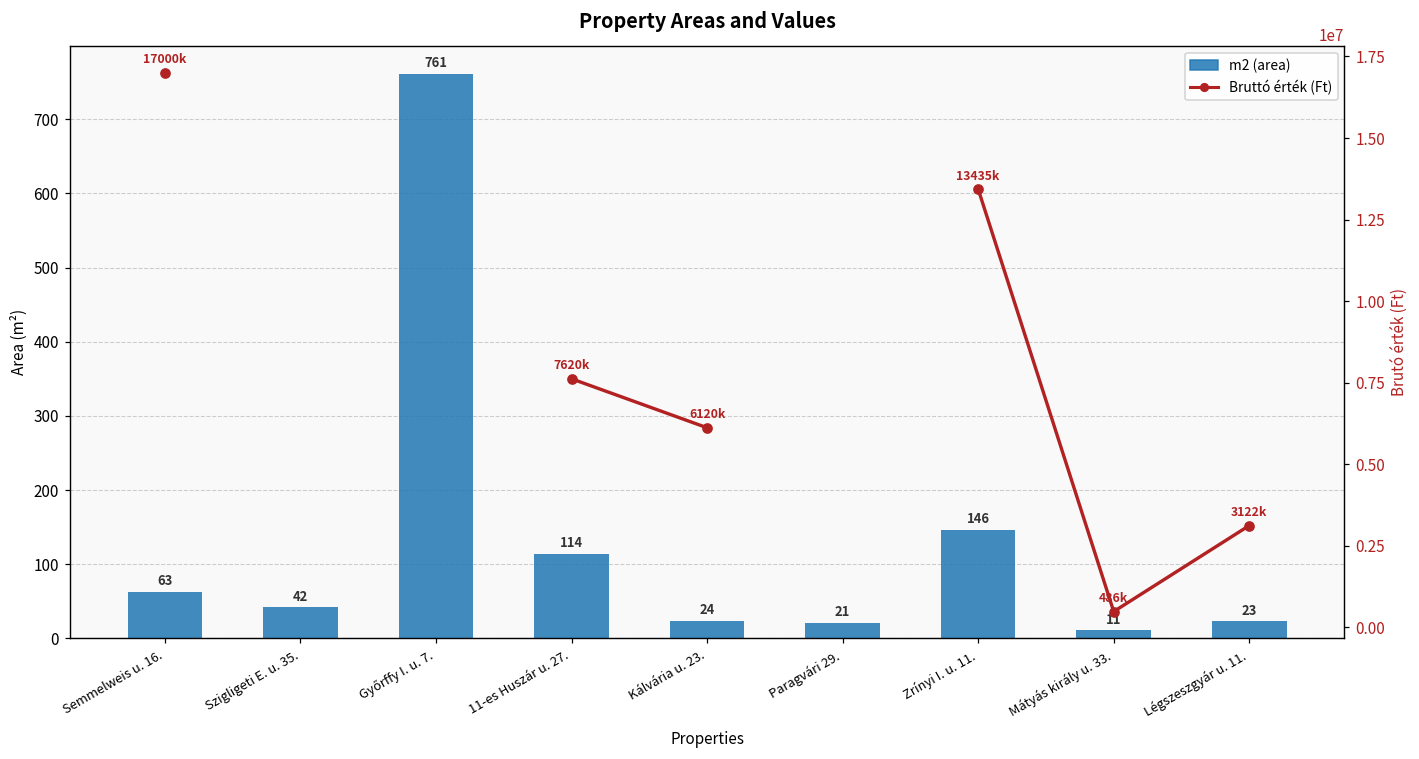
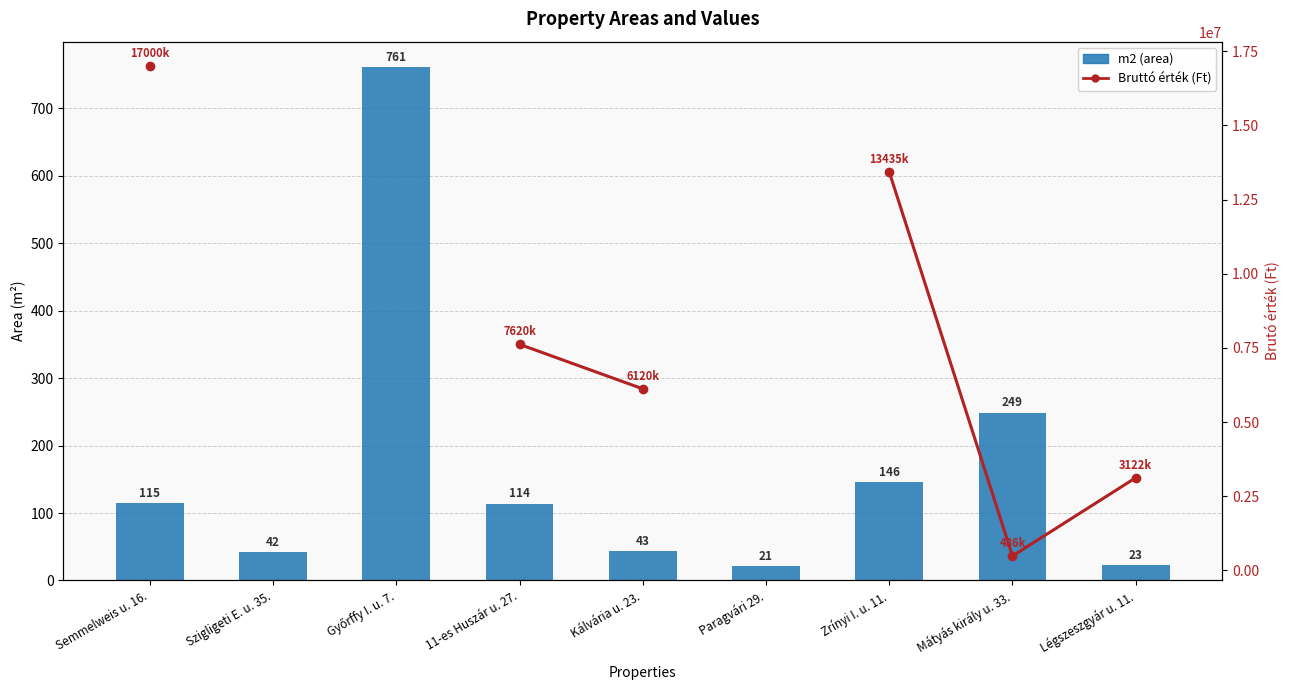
  {
    "m2 (area)": {
-     "Semmelweis u. 16.": "63",
+     "Semmelweis u. 16.": "115",
      "Szigligeti E. u. 35.": "42",
      "Győrffy I. u. 7.": "761",
      "11-es Huszár u. 27.": "114",
-     "Kálvária u. 23.": "24",
+     "Kálvária u. 23.": "43",
      "Paragvári 29.": "21",
      "Zrínyi I. u. 11.": "146",
-     "Mátyás király u. 33.": "11",
+     "Mátyás király u. 33.": "249",
      "Légszeszgyár u. 11.": "23"
    },
    "Bruttó érték (Ft)": {
      "Semmelweis u. 16.": "17000k",
      "11-es Huszár u. 27.": "7620k",
      "Kálvária u. 23.": "6120k",
      "Zrínyi I. u. 11.": "13435k",
      "Mátyás király u. 33.": "486k",
      "Légszeszgyár u. 11.": "3122k"
    }
  }
